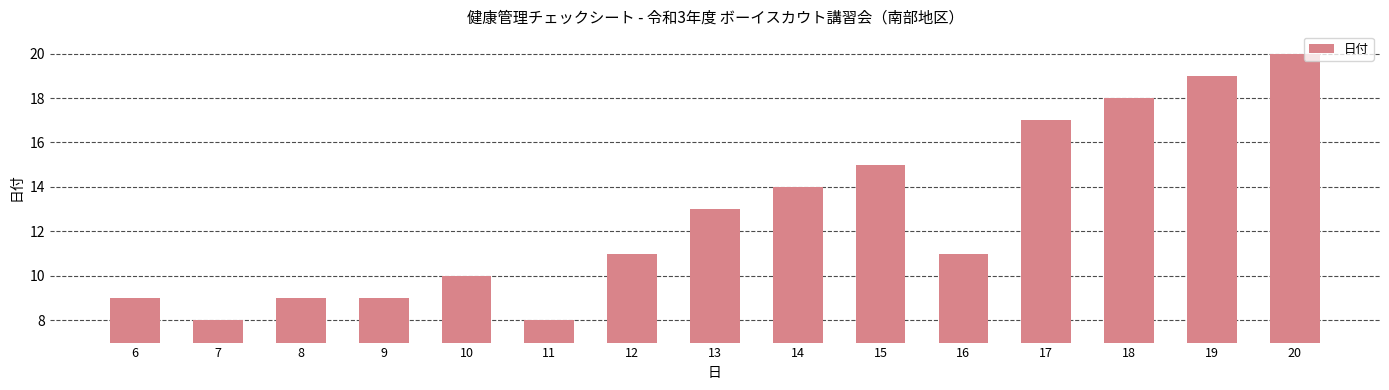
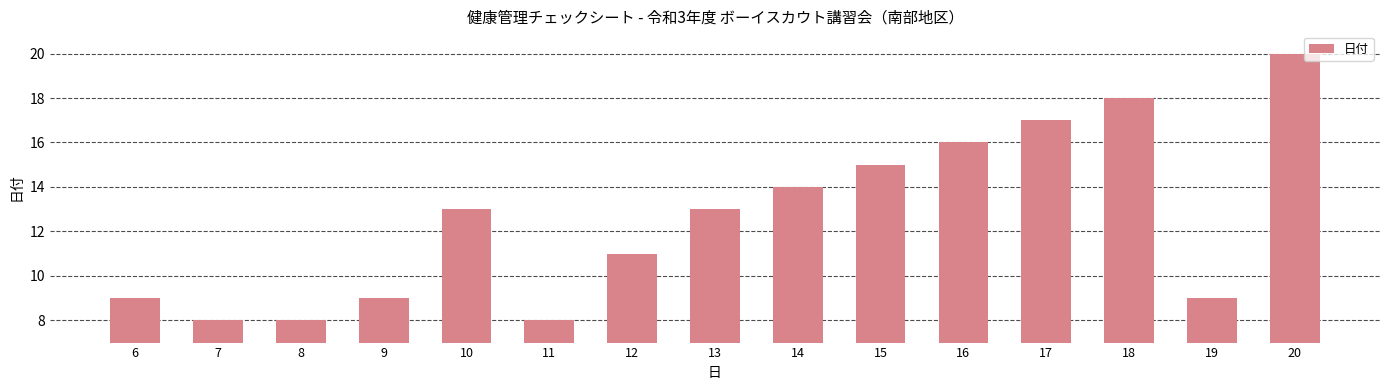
  {
    "6": 9,
    "7": 8,
-   "8": 9,
+   "8": 8,
    "9": 9,
-   "10": 10,
+   "10": 13,
    "11": 8,
    "12": 11,
    "13": 13,
    "14": 14,
    "15": 15,
-   "16": 11,
+   "16": 16,
    "17": 17,
    "18": 18,
-   "19": 19,
+   "19": 9,
    "20": 20
  }
